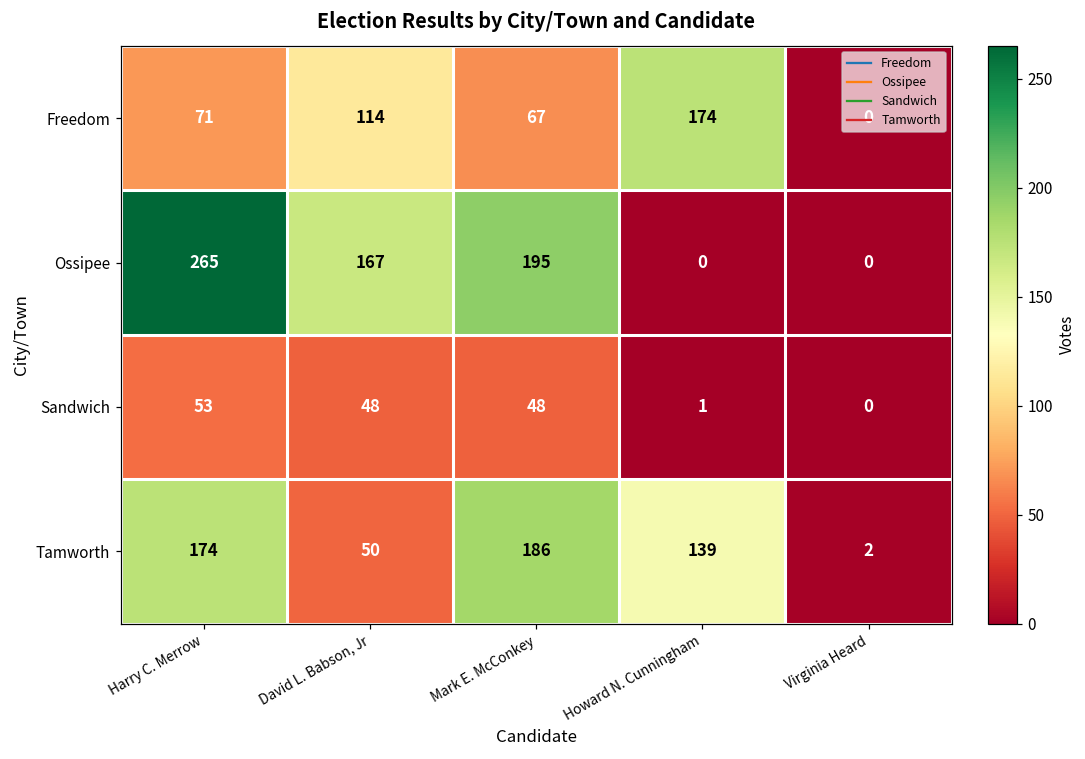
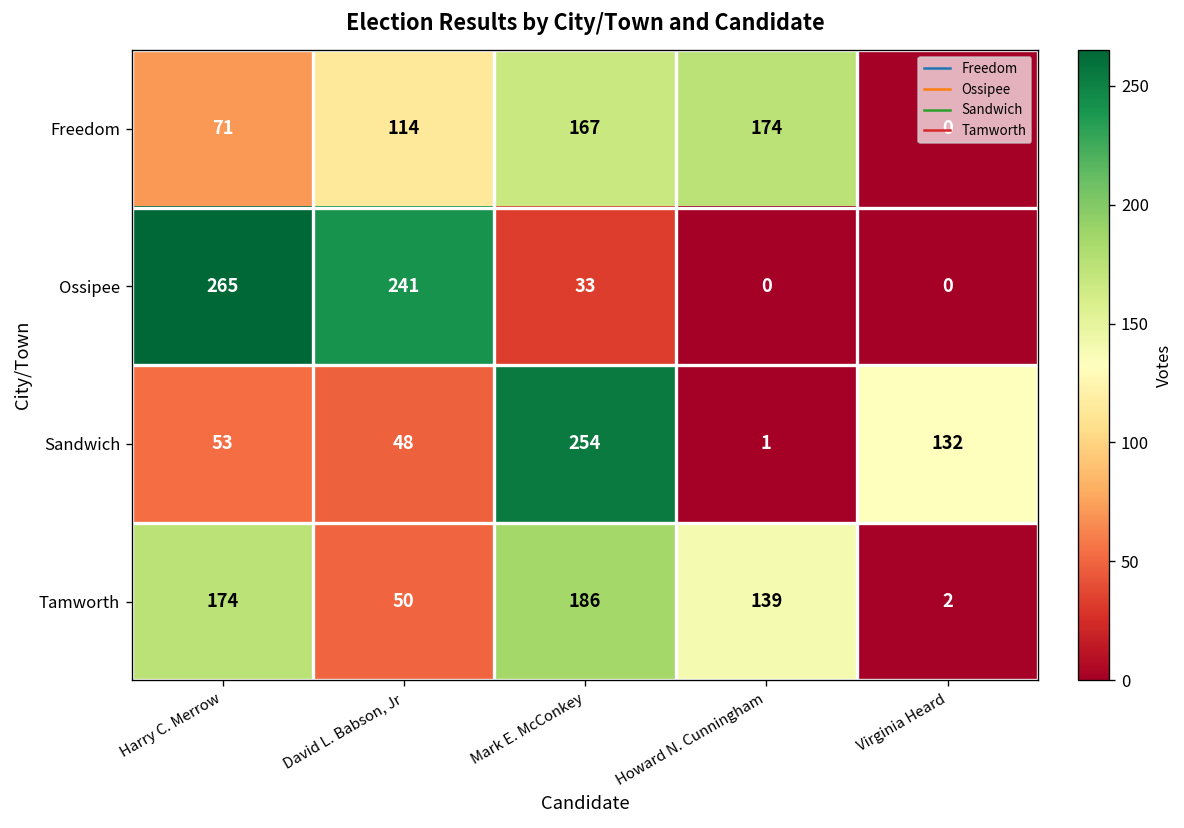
  {
    "Freedom": {
      "Harry C. Merrow": 71,
      "David L. Babson, Jr": 114,
-     "Mark E. McConkey": 67,
+     "Mark E. McConkey": 167,
      "Howard N. Cunningham": 174
    },
    "Ossipee": {
      "Harry C. Merrow": 265,
-     "David L. Babson, Jr": 167,
-     "Mark E. McConkey": 195,
+     "David L. Babson, Jr": 241,
+     "Mark E. McConkey": 33,
      "Howard N. Cunningham": 0,
      "Virginia Heard": 0
    },
    "Sandwich": {
      "Harry C. Merrow": 53,
      "David L. Babson, Jr": 48,
-     "Mark E. McConkey": 48,
+     "Mark E. McConkey": 254,
      "Howard N. Cunningham": 1,
-     "Virginia Heard": 0
+     "Virginia Heard": 132
    },
    "Tamworth": {
      "Harry C. Merrow": 174,
      "David L. Babson, Jr": 50,
      "Mark E. McConkey": 186,
      "Howard N. Cunningham": 139,
      "Virginia Heard": 2
    }
  }
